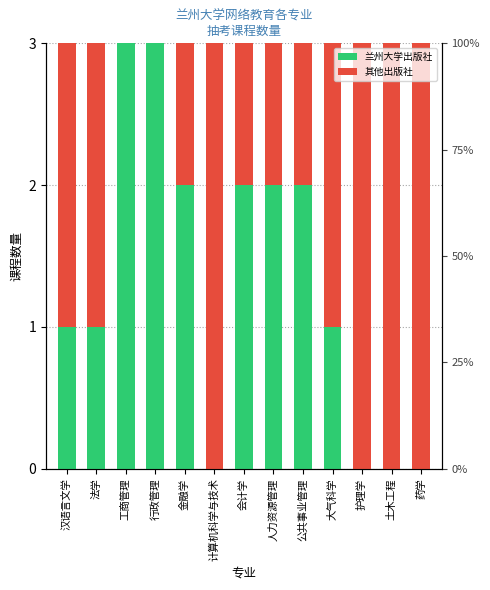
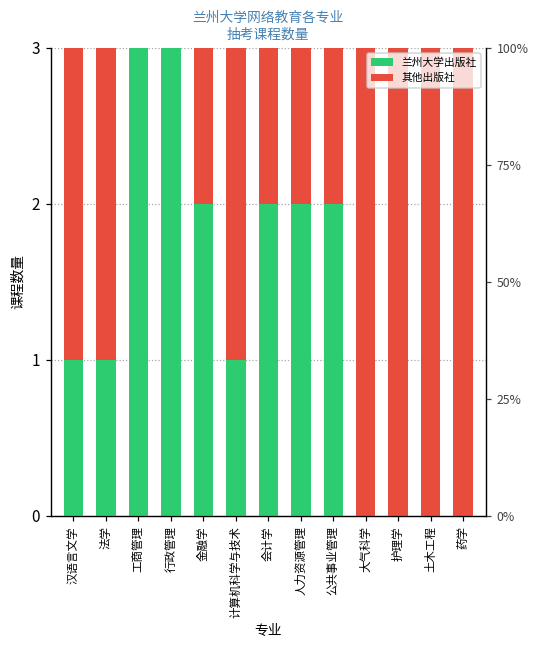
  {
    "兰州大学出版社": {
      "汉语言文学": 1,
      "法学": 1,
      "工商管理": 3,
      "行政管理": 3,
      "金融学": 2,
-     "计算机科学与技术": 0,
+     "计算机科学与技术": 1,
      "会计学": 2,
      "人力资源管理": 2,
      "公共事业管理": 2,
-     "大气科学": 1,
+     "大气科学": 0,
      "护理学": 0,
      "土木工程": 0,
      "药学": 0
    },
    "其他出版社": {
      "汉语言文学": 2,
      "法学": 2,
      "工商管理": 0,
      "行政管理": 0,
      "金融学": 1,
      "会计学": 1,
      "人力资源管理": 1,
      "公共事业管理": 1,
      "护理学": 3,
      "土木工程": 3,
      "药学": 3
    }
  }
